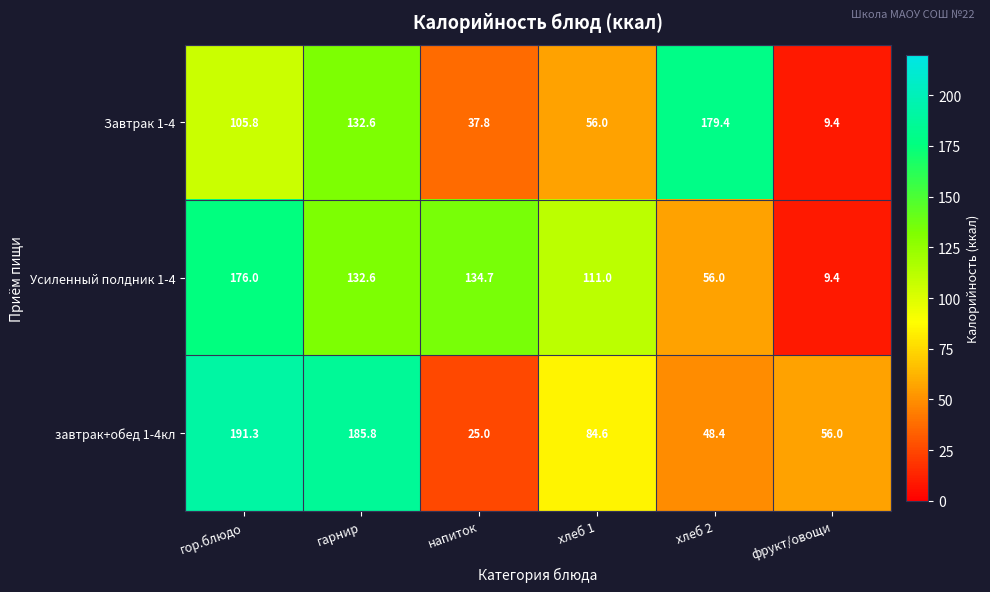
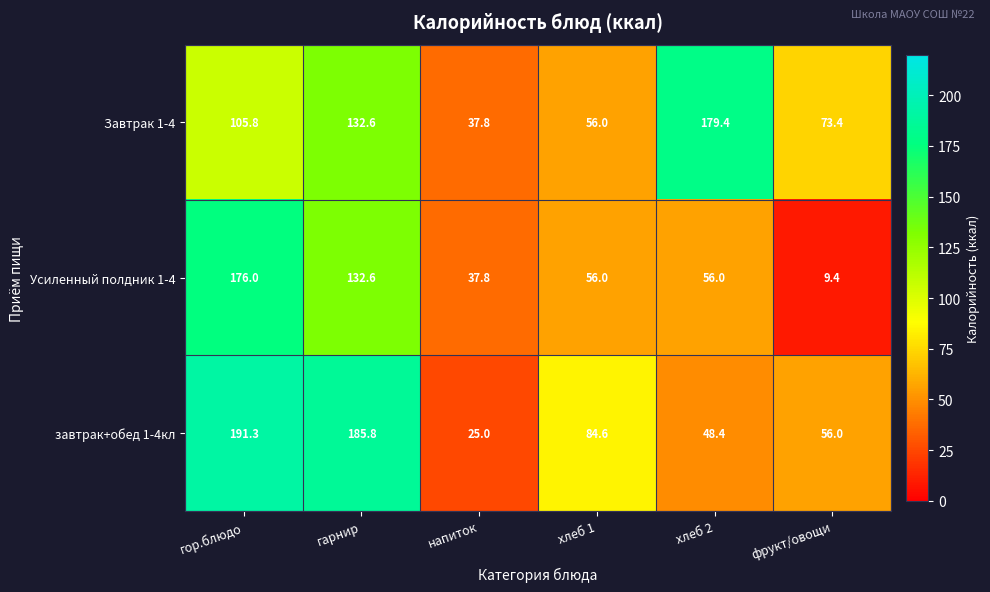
  {
    "Завтрак 1-4": {
-     "фрукт/овощи": 9.4
+     "фрукт/овощи": 73.4
    },
    "Усиленный полдник 1-4": {
-     "напиток": 134.7,
-     "хлеб 1": 111.0
+     "напиток": 37.8,
+     "хлеб 1": 56.0
    }
  }
